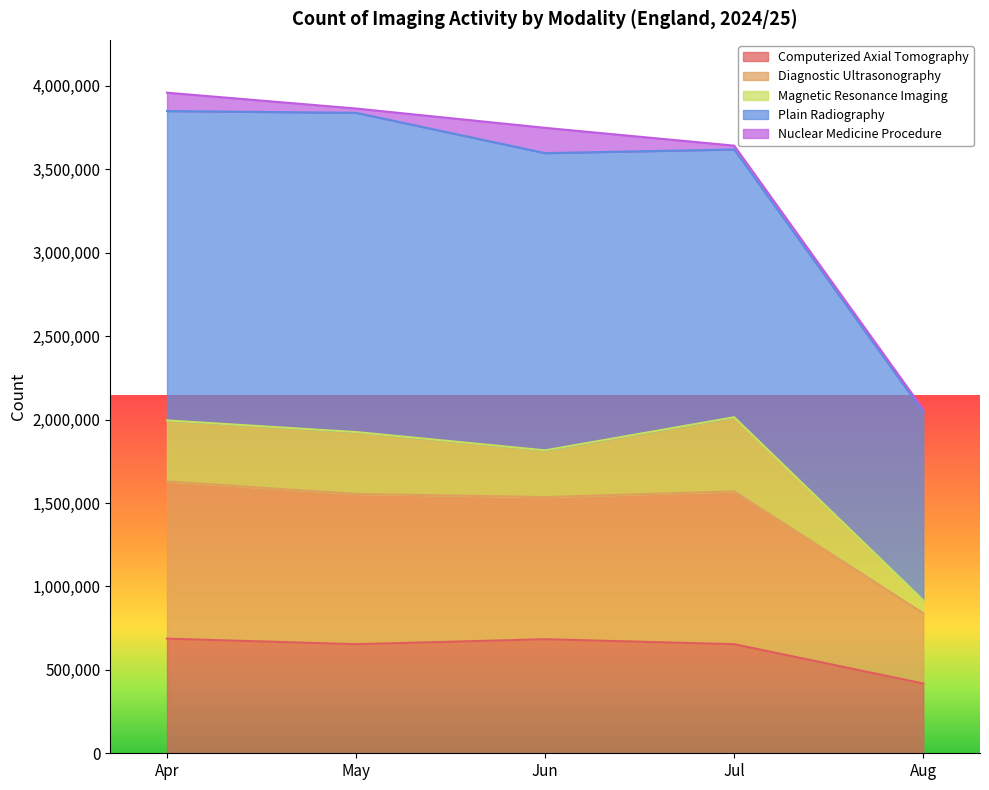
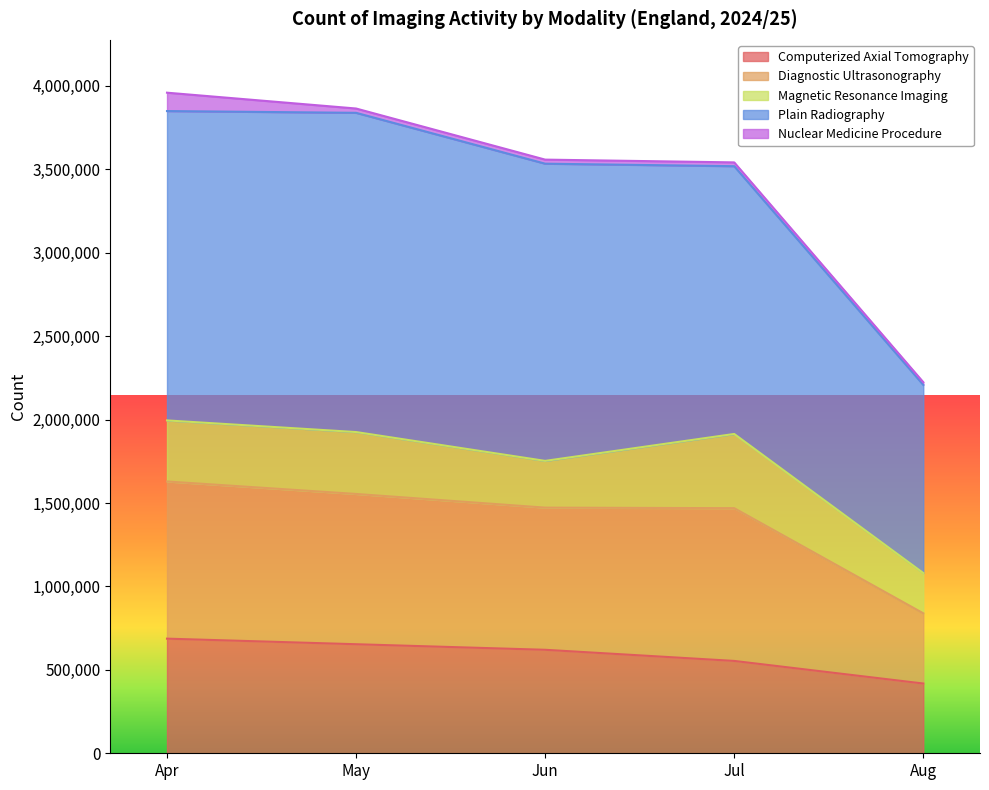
  {
    "Computerized Axial Tomography": {
      "Apr": "690,000",
      "May": "650,000",
-     "Jun": "680,000",
-     "Jul": "650,000",
+     "Jun": "620,000",
+     "Jul": "550,000",
      "Aug": "420,000"
    },
    "Diagnostic Ultrasonography": {
      "Apr": "940,000",
      "May": "900,000",
      "Jun": "850,000",
      "Jul": "920,000",
      "Aug": "420,000"
    },
    "Magnetic Resonance Imaging": {
      "Apr": "370,000",
      "May": "370,000",
      "Jun": "280,000",
      "Jul": "440,000",
-     "Aug": "80,000"
+     "Aug": "240,000"
    },
    "Plain Radiography": {
      "Apr": "1,850,000",
      "May": "1,910,000",
      "Jun": "1,780,000",
      "Jul": "1,600,000",
      "Aug": "1,130,000"
    },
    "Nuclear Medicine Procedure": {
      "Apr": "110,000",
      "May": "30,000",
-     "Jun": "150,000",
+     "Jun": "20,000",
      "Jul": "20,000",
      "Aug": "20,000"
    }
  }
